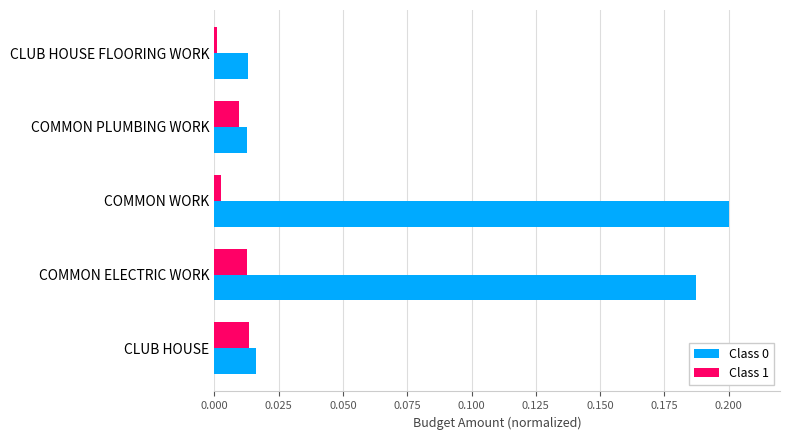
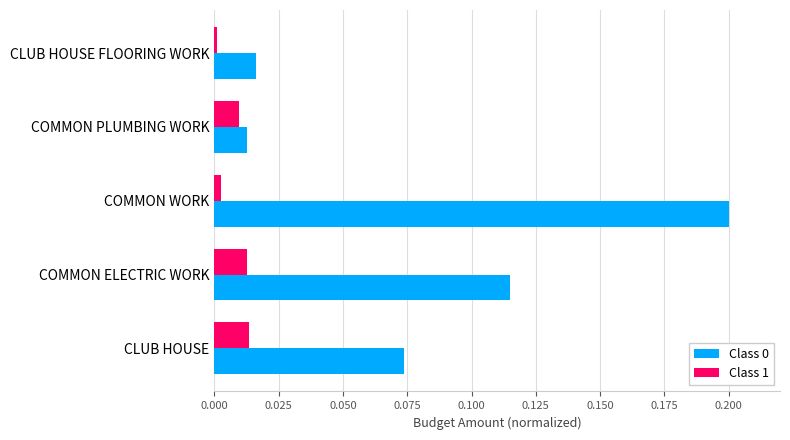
  {
    "Class 0": {
-     "CLUB HOUSE FLOORING WORK": 0.013,
+     "CLUB HOUSE FLOORING WORK": 0.016,
      "COMMON PLUMBING WORK": 0.012,
      "COMMON WORK": 0.200,
-     "COMMON ELECTRIC WORK": 0.187,
-     "CLUB HOUSE": 0.016
+     "COMMON ELECTRIC WORK": 0.115,
+     "CLUB HOUSE": 0.074
    },
    "Class 1": {
      "COMMON PLUMBING WORK": 0.010,
      "COMMON WORK": 0.003,
      "COMMON ELECTRIC WORK": 0.013,
      "CLUB HOUSE": 0.013
    }
  }
